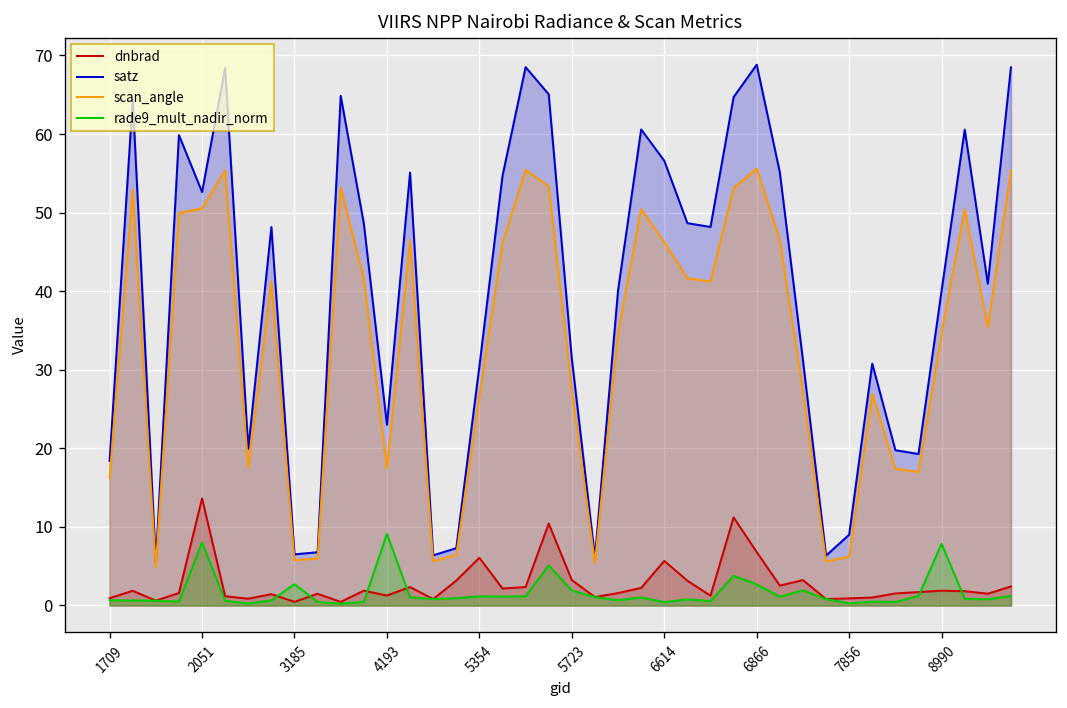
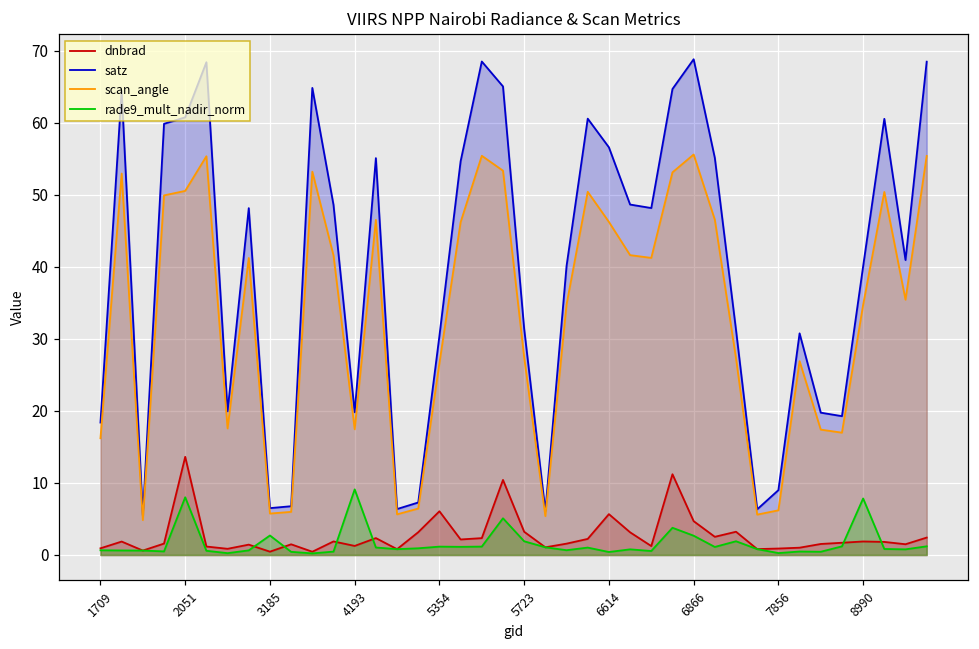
  {
    "dnbrad": {
      "2051": 14,
      "3185": 0,
      "4193": 1,
      "5354": 6,
      "5723": 3,
      "6614": 6,
-     "6866": 7,
+     "6866": 5,
      "7856": 1,
      "8990": 2
    },
    "satz": {
      "1709": 18,
-     "2051": 53,
+     "2051": 61,
      "3185": 7,
-     "4193": 23,
+     "4193": 20,
      "5354": 30,
      "5723": 31,
      "6614": 57,
      "6866": 69,
      "7856": 9,
      "8990": 40
    },
    "scan_angle": {
      "1709": 16,
      "2051": 51,
      "3185": 6,
      "4193": 17,
      "5354": 27,
      "5723": 27,
      "6614": 46,
      "6866": 56,
      "7856": 6,
      "8990": 35
    },
    "rade9_mult_nadir_norm": {
      "2051": 8,
      "3185": 3,
      "4193": 9,
      "5354": 1,
      "5723": 2,
      "6614": 0,
      "6866": 3,
      "7856": 0,
      "8990": 8
    }
  }
